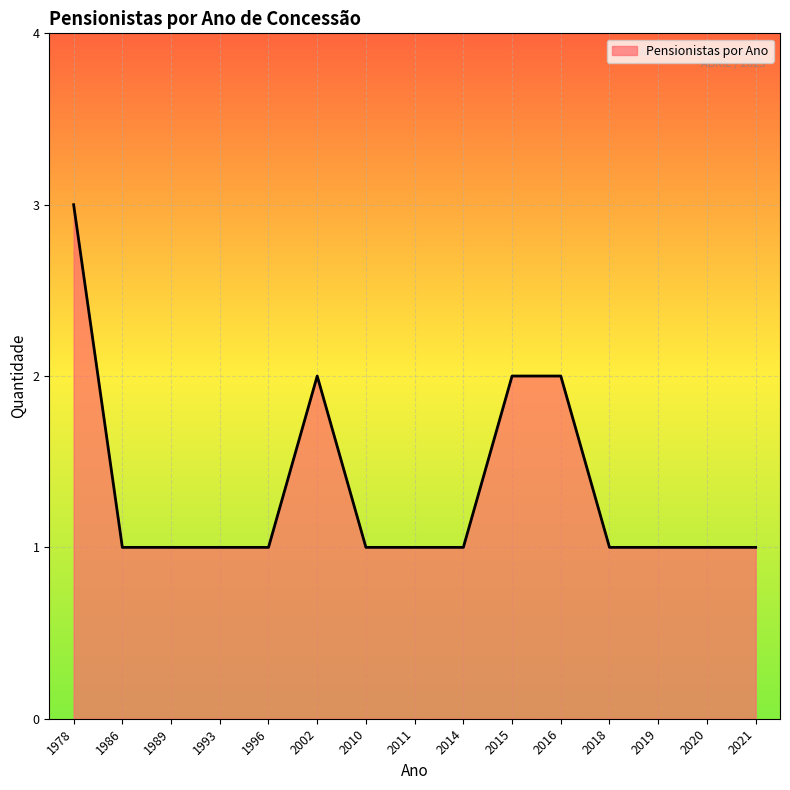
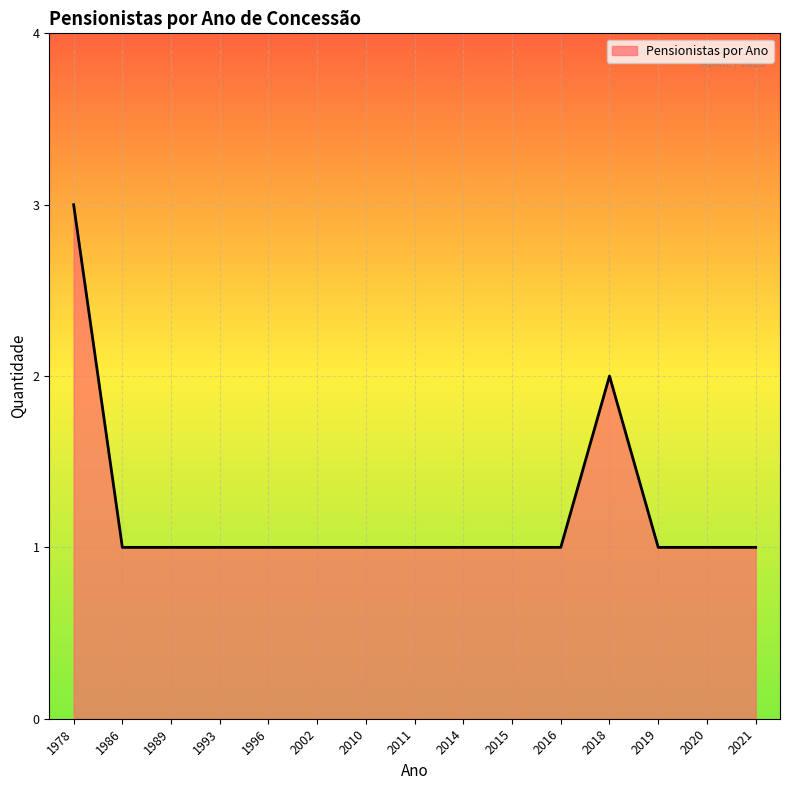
  {
    "1978": 3,
    "1986": 1,
    "1989": 1,
    "1993": 1,
    "1996": 1,
-   "2002": 2,
+   "2002": 1,
    "2010": 1,
    "2011": 1,
    "2014": 1,
-   "2015": 2,
-   "2016": 2,
-   "2018": 1,
+   "2015": 1,
+   "2016": 1,
+   "2018": 2,
    "2019": 1,
    "2020": 1,
    "2021": 1
  }
